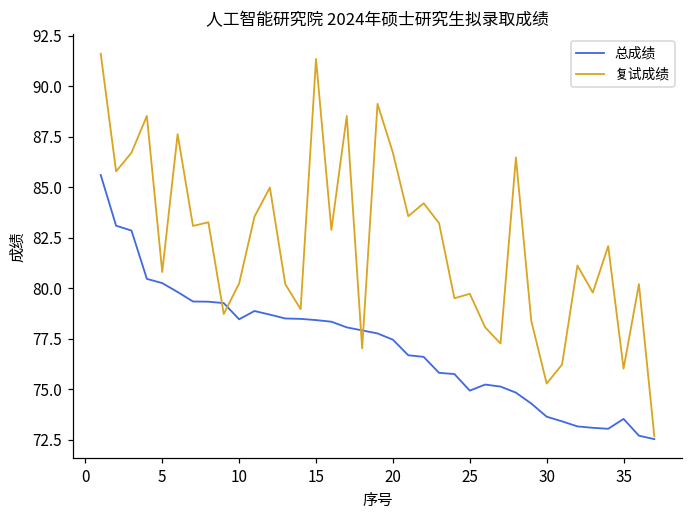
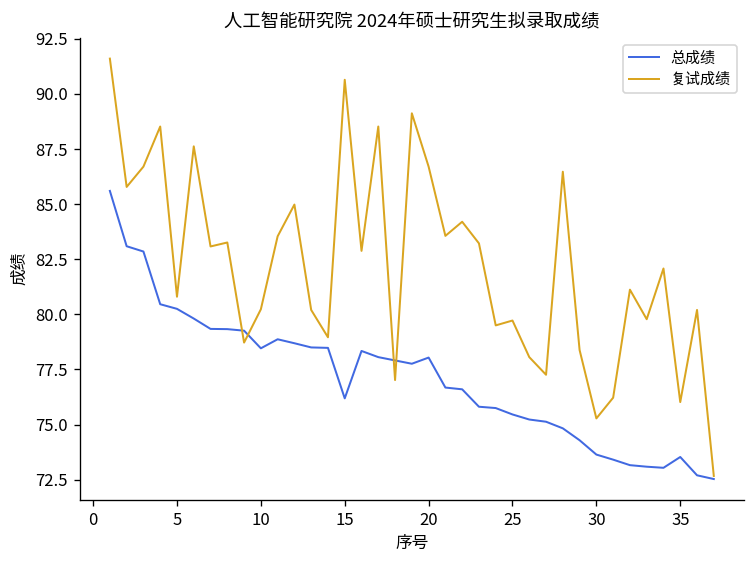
  {
    "总成绩": {
      "5": 80.3,
      "10": 78.5,
-     "15": 78.4,
-     "20": 77.5,
-     "25": 74.9,
+     "15": 76.2,
+     "20": 78.0,
+     "25": 75.5,
      "30": 73.6,
      "35": 73.5
    },
    "复试成绩": {
      "5": 80.8,
      "10": 80.2,
-     "15": 91.3,
+     "15": 90.6,
      "20": 86.7,
      "25": 79.7,
      "30": 75.3,
      "35": 76.0
    }
  }
